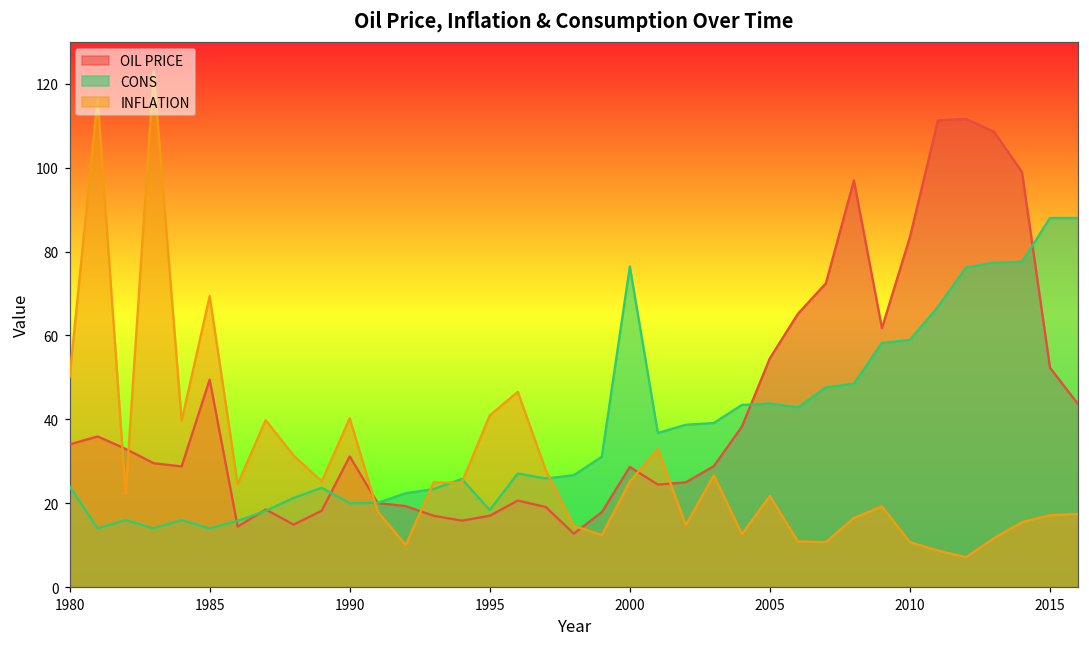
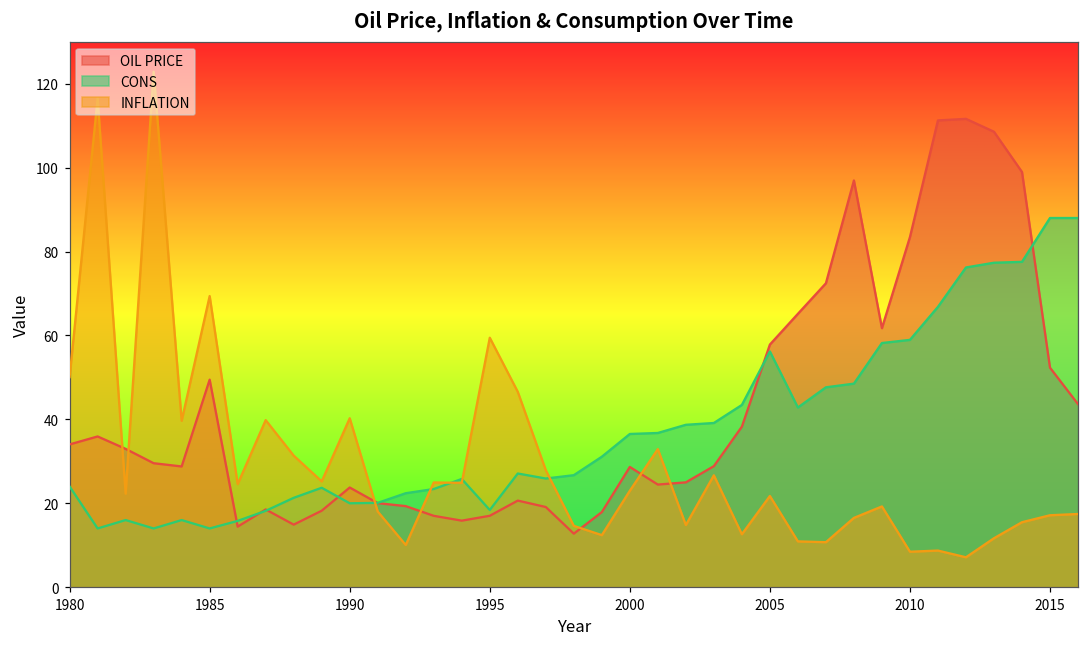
  {
    "OIL PRICE": {
      "1980": 34,
      "1985": 49,
-     "1990": 31,
+     "1990": 24,
      "1995": 17,
      "2000": 29,
-     "2005": 55,
+     "2005": 58,
      "2010": 83,
      "2015": 52
    },
    "CONS": {
      "1980": 24,
      "1985": 14,
      "1990": 20,
      "1995": 18,
-     "2000": 76,
-     "2005": 44,
+     "2000": 37,
+     "2005": 56,
      "2010": 59,
      "2015": 88
    },
    "INFLATION": {
      "1980": 50,
      "1985": 69,
      "1990": 40,
-     "1995": 41,
-     "2000": 25,
+     "1995": 59,
+     "2000": 23,
      "2005": 22,
-     "2010": 11,
+     "2010": 8,
      "2015": 17
    }
  }
